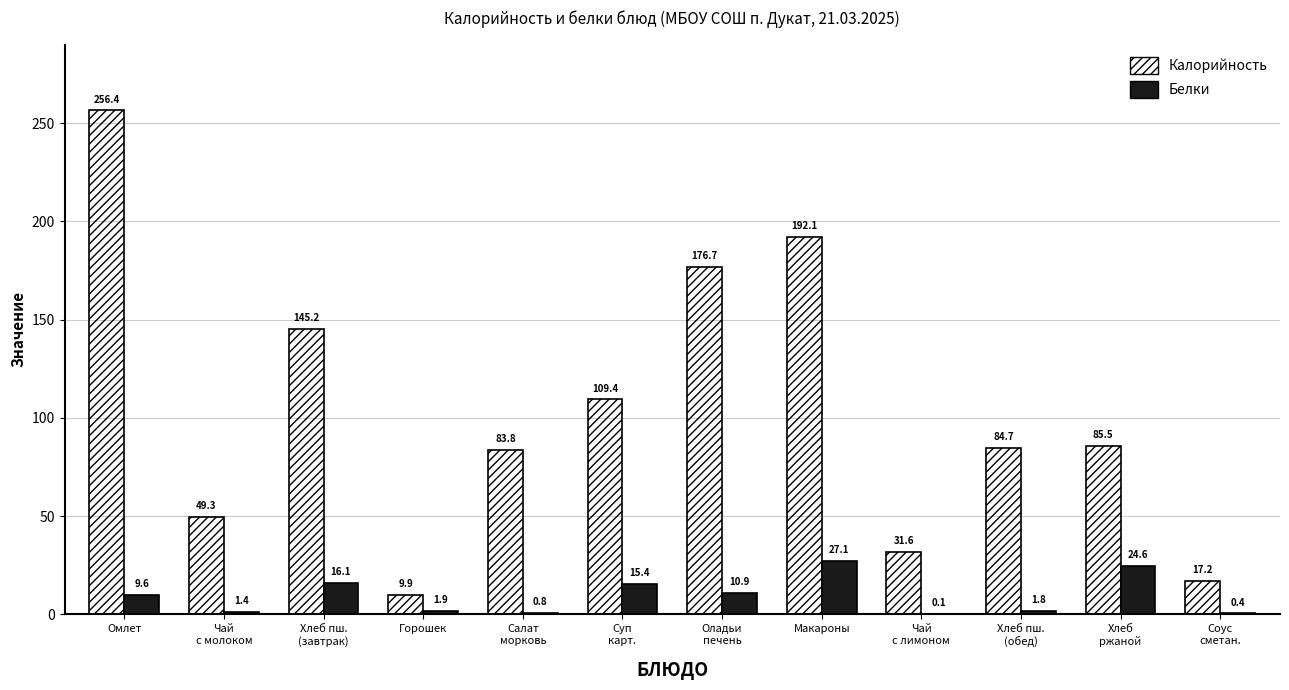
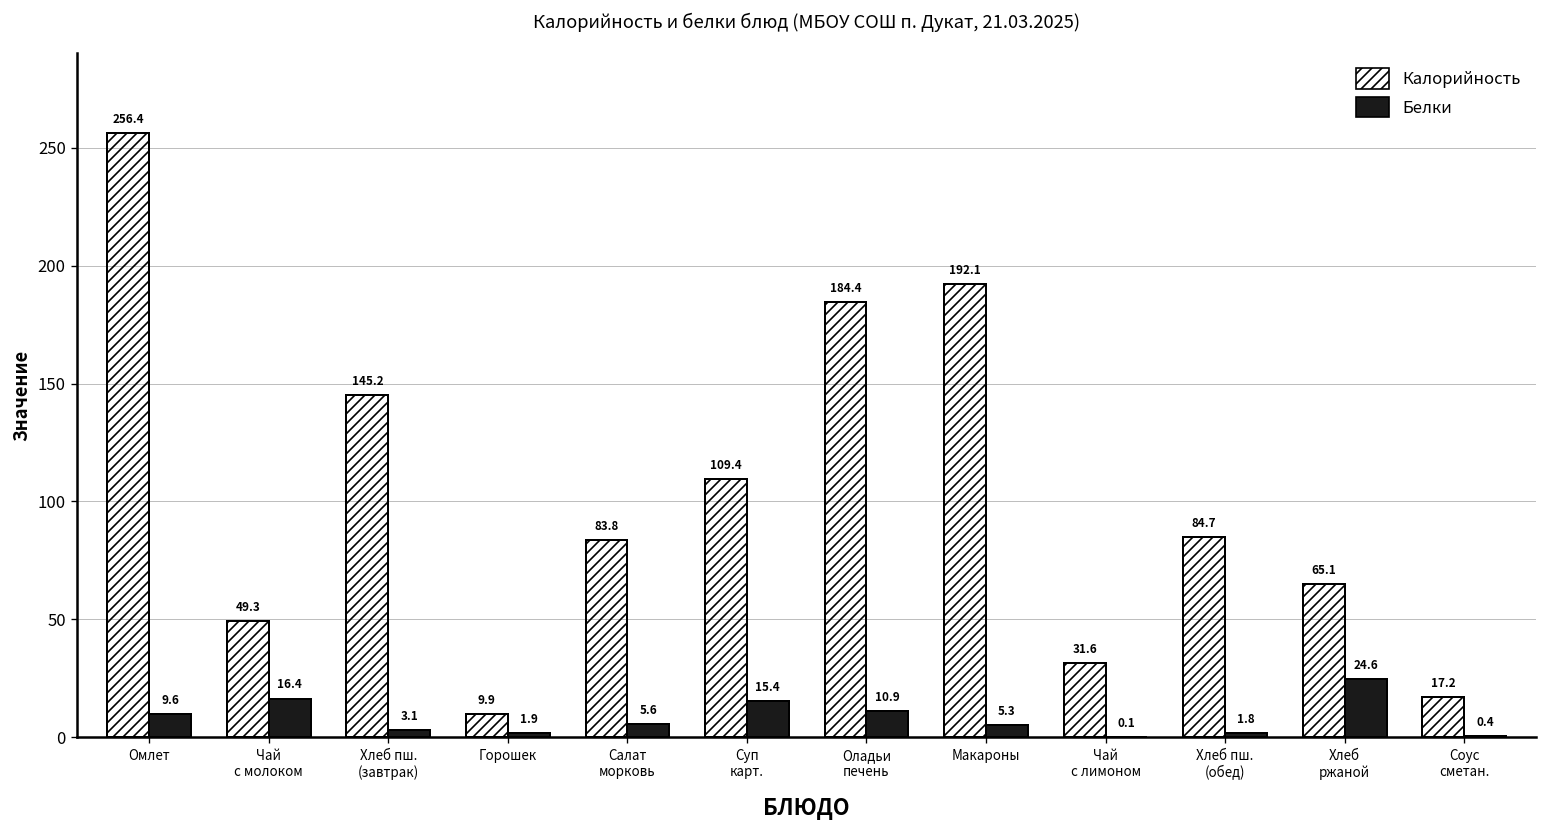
  {
    "Калорийность": {
      "Омлет": 256.4,
      "Чай с молоком": 49.3,
      "Хлеб пш. (завтрак)": 145.2,
      "Горошек": 9.9,
      "Салат морковь": 83.8,
      "Суп карт.": 109.4,
-     "Оладьи печень": 176.7,
+     "Оладьи печень": 184.4,
      "Макароны": 192.1,
      "Чай с лимоном": 31.6,
      "Хлеб пш. (обед)": 84.7,
-     "Хлеб ржаной": 85.5,
+     "Хлеб ржаной": 65.1,
      "Соус сметан.": 17.2
    },
    "Белки": {
      "Омлет": 9.6,
-     "Чай с молоком": 1.4,
-     "Хлеб пш. (завтрак)": 16.1,
+     "Чай с молоком": 16.4,
+     "Хлеб пш. (завтрак)": 3.1,
      "Горошек": 1.9,
-     "Салат морковь": 0.8,
+     "Салат морковь": 5.6,
      "Суп карт.": 15.4,
      "Оладьи печень": 10.9,
-     "Макароны": 27.1,
+     "Макароны": 5.3,
      "Чай с лимоном": 0.1,
      "Хлеб пш. (обед)": 1.8,
      "Хлеб ржаной": 24.6,
      "Соус сметан.": 0.4
    }
  }
